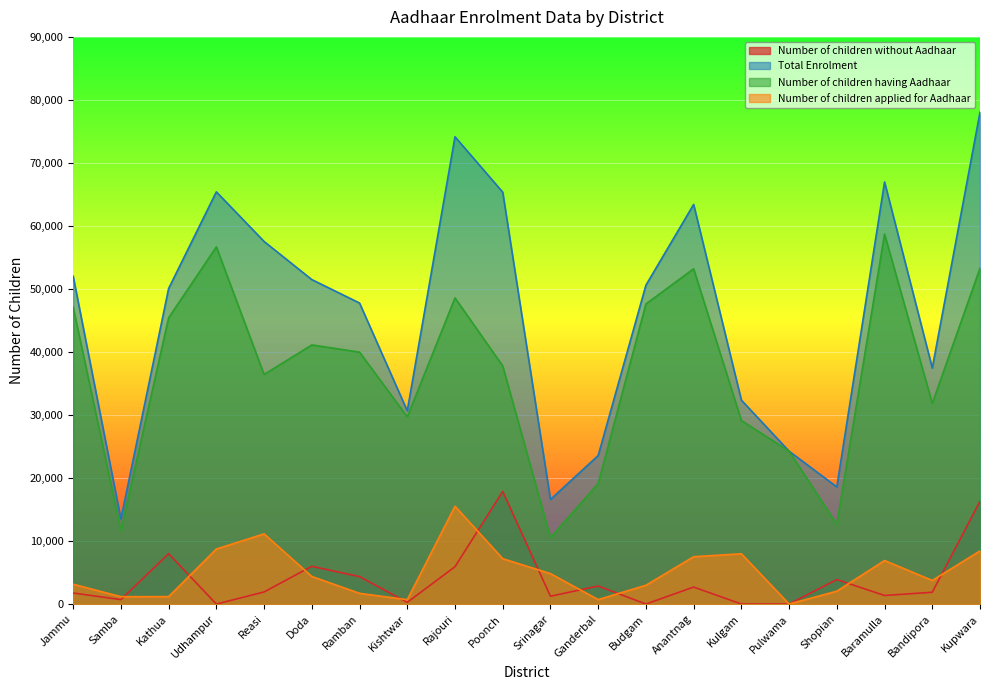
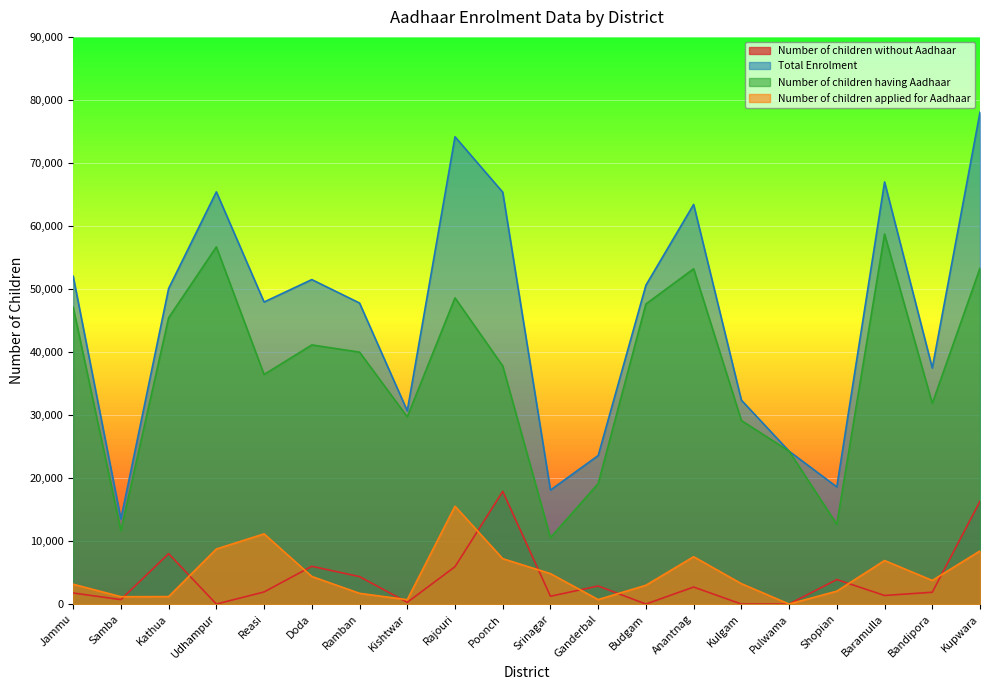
  {
    "Number of children without Aadhaar": {
      "Jammu": "2,000",
      "Samba": "1,000",
      "Kathua": "8,000",
      "Udhampur": "0",
      "Reasi": "2,000",
      "Doda": "6,000",
      "Ramban": "4,000",
      "Kishtwar": "0",
      "Rajouri": "6,000",
      "Poonch": "18,000",
      "Srinagar": "1,000",
      "Ganderbal": "3,000",
      "Budgam": "0",
      "Anantnag": "3,000",
      "Kulgam": "0",
      "Shopian": "4,000",
      "Baramulla": "1,000",
      "Bandipora": "2,000",
      "Kupwara": "16,000"
    },
    "Total Enrolment": {
      "Jammu": "52,000",
      "Samba": "14,000",
      "Kathua": "50,000",
      "Udhampur": "65,000",
-     "Reasi": "58,000",
+     "Reasi": "48,000",
      "Doda": "51,000",
      "Ramban": "48,000",
      "Kishtwar": "31,000",
      "Rajouri": "74,000",
      "Poonch": "65,000",
-     "Srinagar": "17,000",
+     "Srinagar": "18,000",
      "Ganderbal": "24,000",
      "Budgam": "51,000",
      "Anantnag": "63,000",
      "Kulgam": "32,000",
      "Shopian": "19,000",
      "Baramulla": "67,000",
      "Bandipora": "37,000",
      "Kupwara": "78,000"
    },
    "Number of children having Aadhaar": {
      "Jammu": "47,000",
      "Samba": "12,000",
      "Kathua": "45,000",
      "Udhampur": "57,000",
      "Reasi": "36,000",
      "Doda": "41,000",
      "Ramban": "40,000",
      "Kishtwar": "30,000",
      "Rajouri": "49,000",
      "Poonch": "38,000",
      "Srinagar": "11,000",
      "Ganderbal": "19,000",
      "Budgam": "48,000",
      "Anantnag": "53,000",
      "Kulgam": "29,000",
      "Shopian": "13,000",
      "Baramulla": "59,000",
      "Bandipora": "32,000",
      "Kupwara": "53,000"
    },
    "Number of children applied for Aadhaar": {
      "Jammu": "3,000",
      "Samba": "1,000",
      "Kathua": "1,000",
      "Udhampur": "9,000",
      "Reasi": "11,000",
      "Doda": "4,000",
      "Ramban": "2,000",
      "Kishtwar": "1,000",
      "Rajouri": "16,000",
      "Poonch": "7,000",
      "Srinagar": "5,000",
      "Ganderbal": "1,000",
      "Budgam": "3,000",
      "Anantnag": "8,000",
-     "Kulgam": "8,000",
+     "Kulgam": "3,000",
      "Shopian": "2,000",
      "Baramulla": "7,000",
      "Bandipora": "4,000",
      "Kupwara": "8,000"
    }
  }
